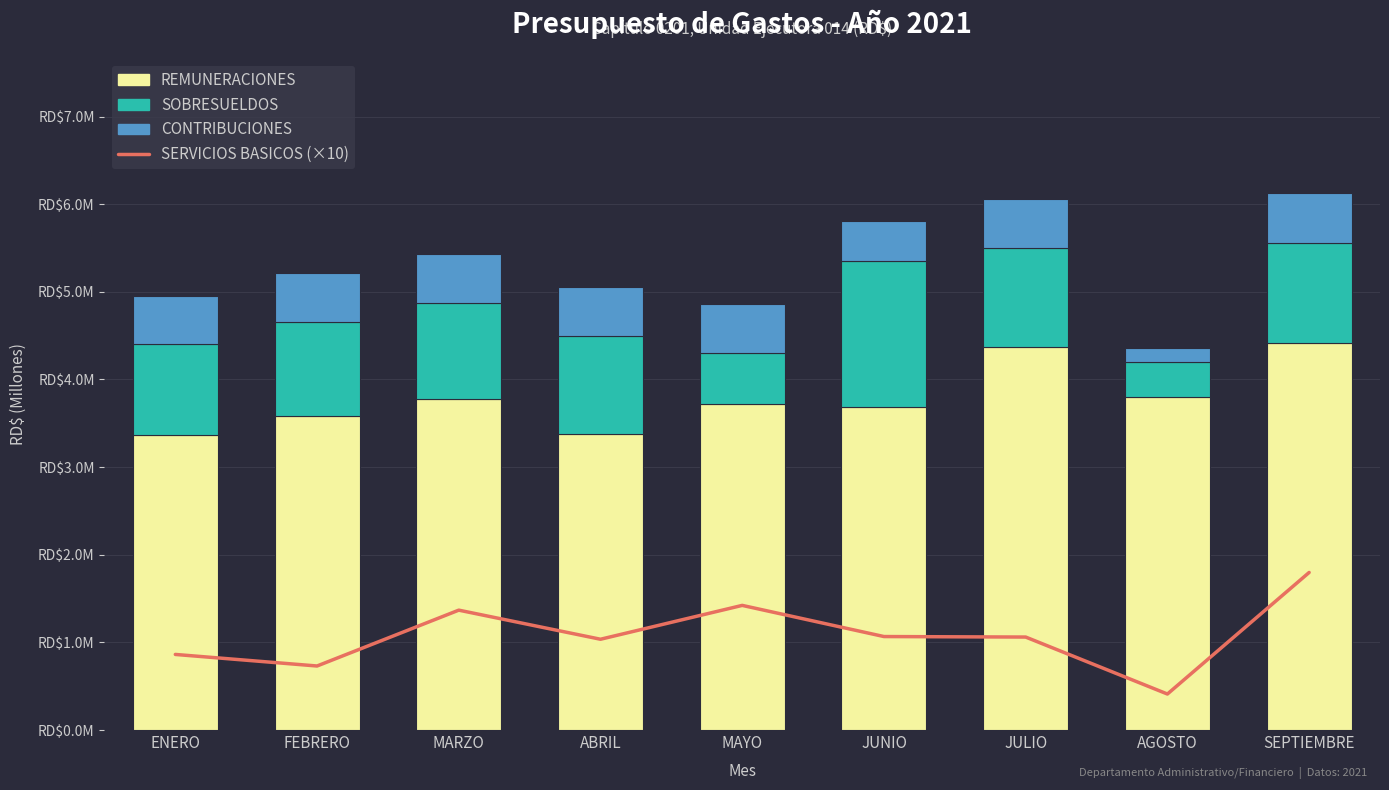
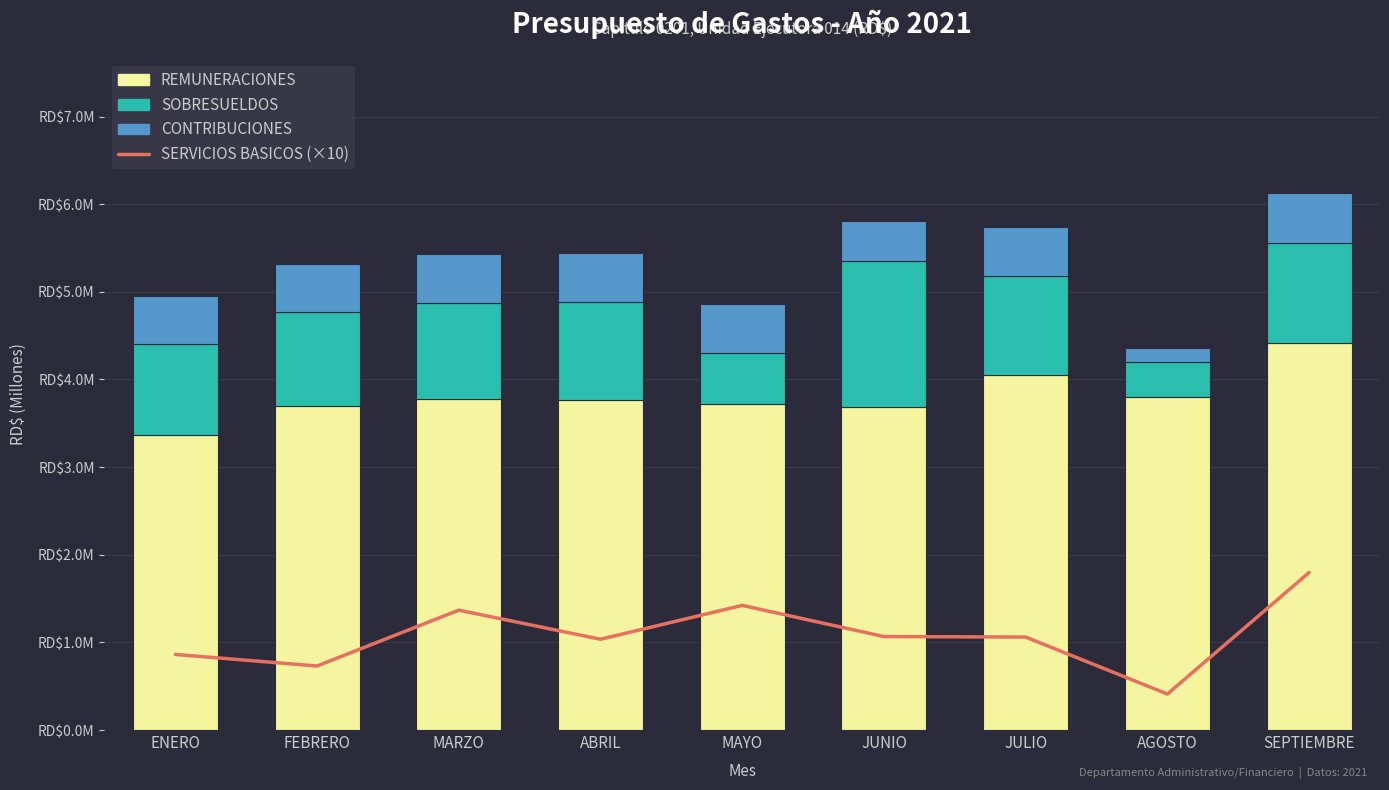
  {
    "SERVICIOS BASICOS (×10)": {
      "ENERO": "RD$900000",
      "FEBRERO": "RD$700000",
      "MARZO": "RD$1400000",
      "ABRIL": "RD$1000000",
      "MAYO": "RD$1400000",
      "JUNIO": "RD$1100000",
      "JULIO": "RD$1100000",
      "AGOSTO": "RD$400000",
      "SEPTIEMBRE": "RD$1800000"
    },
    "REMUNERACIONES": {
      "ENERO": "RD$3400000",
-     "FEBRERO": "RD$3600000",
+     "FEBRERO": "RD$3700000",
      "MARZO": "RD$3800000",
-     "ABRIL": "RD$3400000",
+     "ABRIL": "RD$3800000",
      "MAYO": "RD$3700000",
      "JUNIO": "RD$3700000",
-     "JULIO": "RD$4400000",
+     "JULIO": "RD$4000000",
      "AGOSTO": "RD$3800000",
      "SEPTIEMBRE": "RD$4400000"
    },
    "SOBRESUELDOS": {
      "ENERO": "RD$1000000",
      "FEBRERO": "RD$1100000",
      "MARZO": "RD$1100000",
      "ABRIL": "RD$1100000",
      "MAYO": "RD$600000",
      "JUNIO": "RD$1700000",
      "JULIO": "RD$1100000",
      "AGOSTO": "RD$400000",
      "SEPTIEMBRE": "RD$1100000"
    },
    "CONTRIBUCIONES": {
      "ENERO": "RD$500000",
      "FEBRERO": "RD$600000",
      "MARZO": "RD$600000",
      "ABRIL": "RD$600000",
      "MAYO": "RD$600000",
      "JUNIO": "RD$500000",
      "JULIO": "RD$600000",
      "AGOSTO": "RD$200000",
      "SEPTIEMBRE": "RD$600000"
    }
  }
